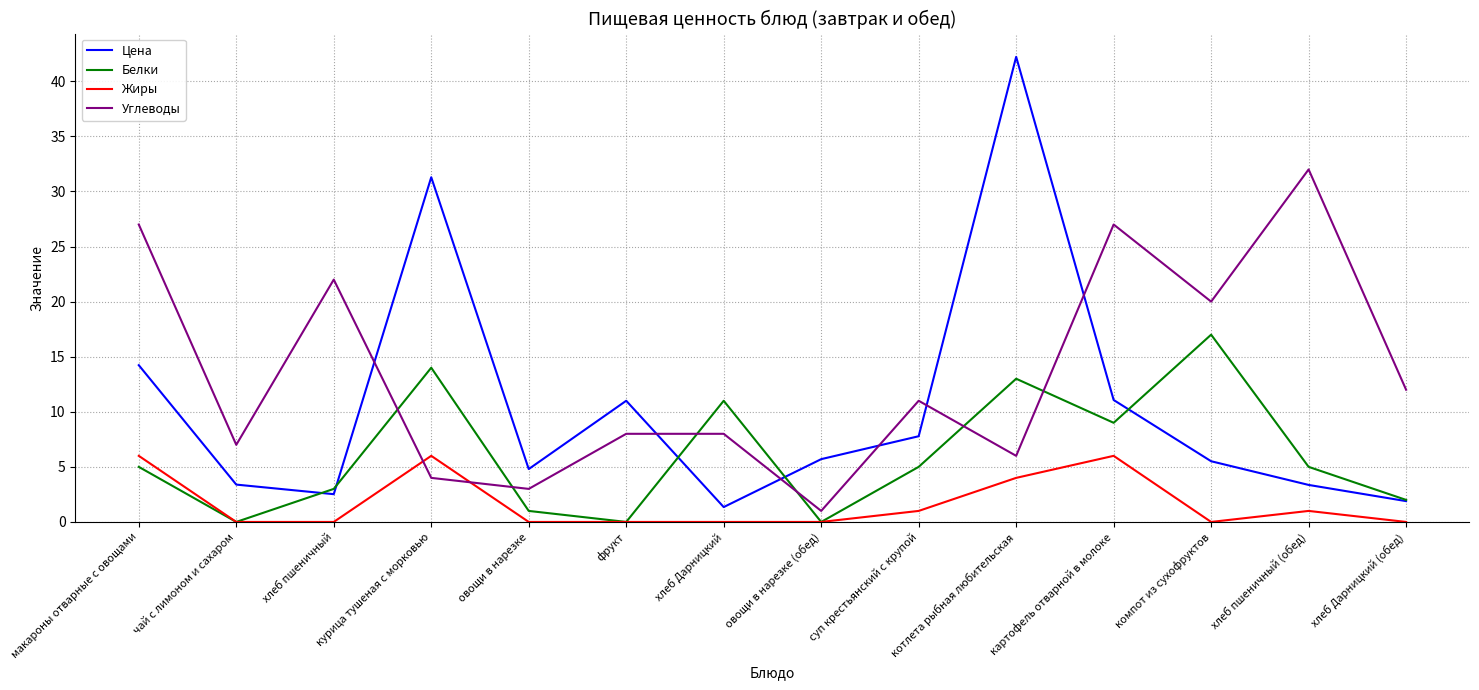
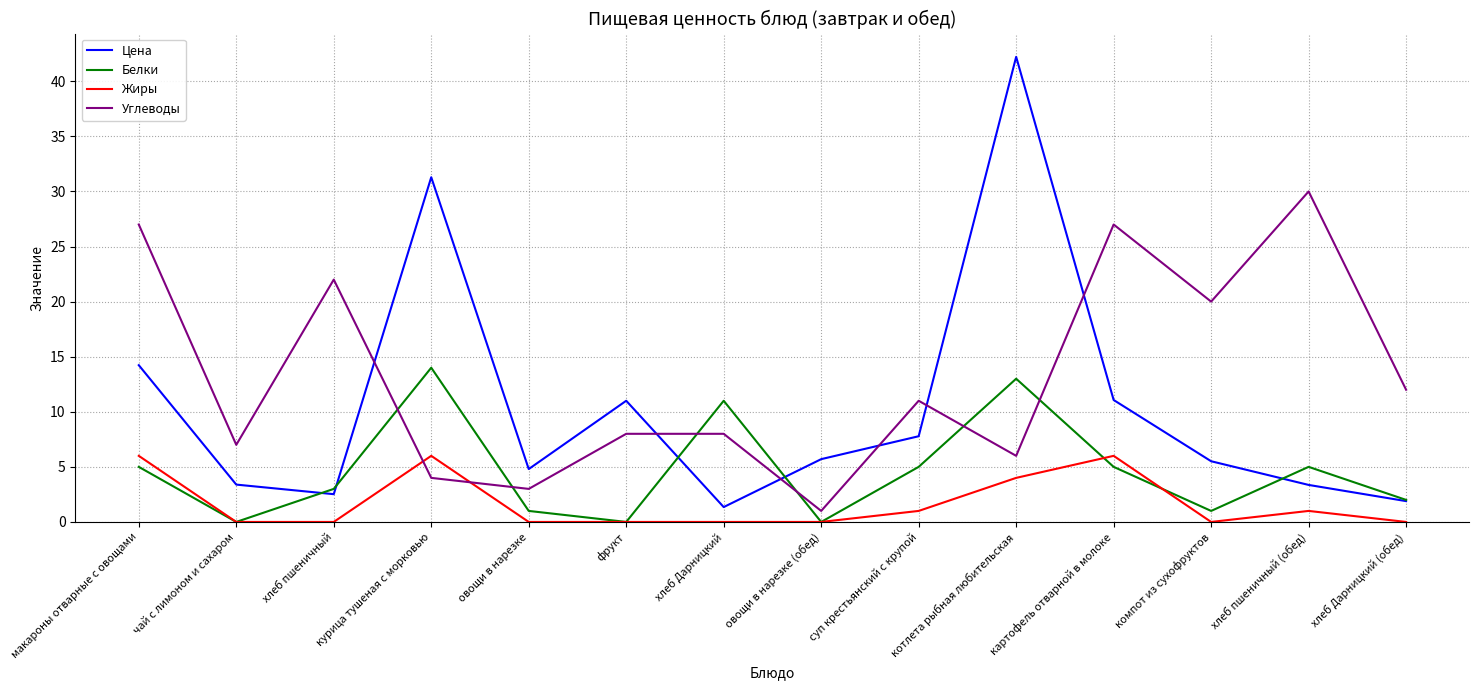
  {
    "Цена": {
      "макароны отварные с овощами": 14.2,
      "чай с лимоном и сахаром": 3.4,
      "хлеб пшеничный": 2.5,
      "курица тушеная с морковью": 31.3,
      "овощи в нарезке": 5,
      "фрукт": 11,
      "хлеб Дарницкий": 1.4,
      "овощи в нарезке (обед)": 5.7,
      "суп крестьянский с крупой": 8,
      "котлета рыбная любительская": 42,
      "картофель отварной в молоке": 11,
      "компот из сухофруктов": 5.5,
      "хлеб пшеничный (обед)": 3.4
    },
    "Белки": {
      "макароны отварные с овощами": 5,
      "хлеб пшеничный": 3,
      "курица тушеная с морковью": 14,
      "овощи в нарезке": 1,
      "хлеб Дарницкий": 11,
      "суп крестьянский с крупой": 5,
      "котлета рыбная любительская": 13,
-     "картофель отварной в молоке": 9,
-     "компот из сухофруктов": 17,
+     "картофель отварной в молоке": 5,
+     "компот из сухофруктов": 1,
      "хлеб пшеничный (обед)": 5
    },
    "Жиры": {
      "макароны отварные с овощами": 6,
      "хлеб пшеничный": 0,
      "курица тушеная с морковью": 6,
      "овощи в нарезке": 0,
      "хлеб Дарницкий": 0,
      "суп крестьянский с крупой": 1,
      "котлета рыбная любительская": 4,
      "картофель отварной в молоке": 6,
      "компот из сухофруктов": 0,
      "хлеб пшеничный (обед)": 1,
      "хлеб Дарницкий (обед)": 0
    },
    "Углеводы": {
      "макароны отварные с овощами": 27,
      "чай с лимоном и сахаром": 7,
      "хлеб пшеничный": 22,
      "курица тушеная с морковью": 4,
      "овощи в нарезке": 3,
      "фрукт": 8,
      "хлеб Дарницкий": 8,
      "овощи в нарезке (обед)": 1,
      "суп крестьянский с крупой": 11,
      "котлета рыбная любительская": 6,
      "картофель отварной в молоке": 27,
      "компот из сухофруктов": 20,
-     "хлеб пшеничный (обед)": 32,
+     "хлеб пшеничный (обед)": 30,
      "хлеб Дарницкий (обед)": 12
    }
  }
